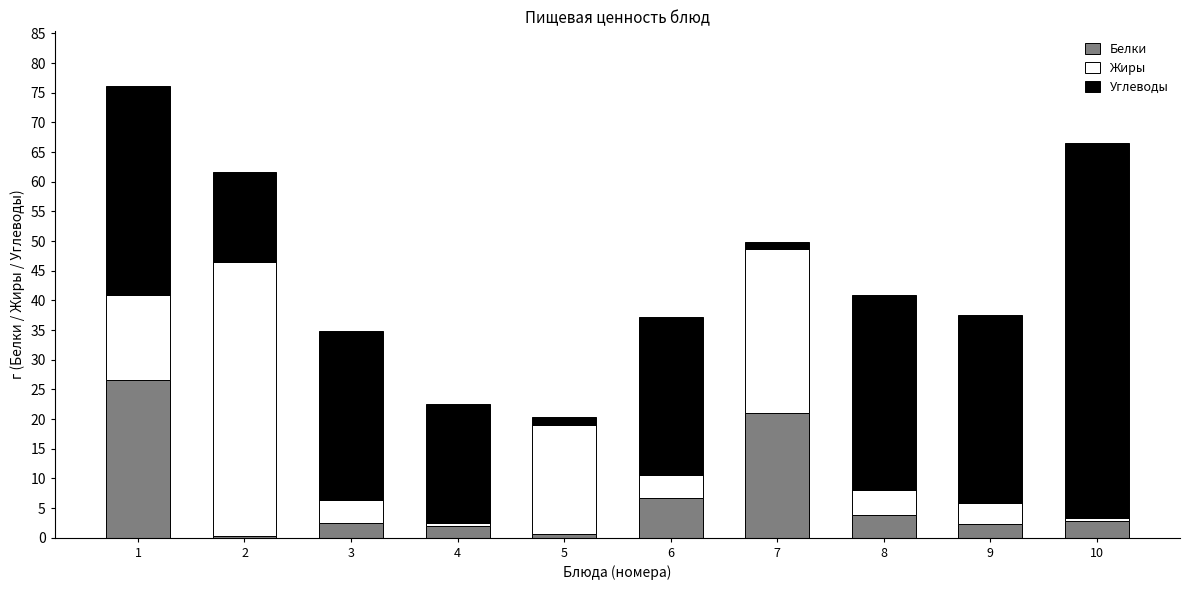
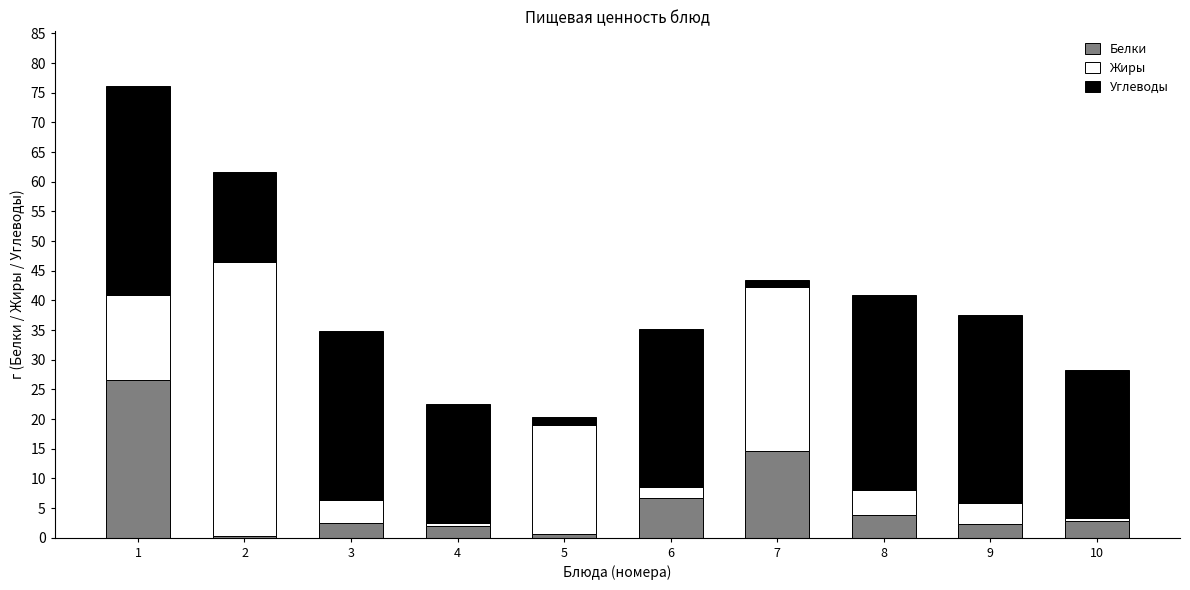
  {
    "Белки": {
      "1": 27,
      "3": 2,
      "4": 2,
      "5": 1,
      "6": 7,
-     "7": 21,
+     "7": 15,
      "8": 4,
      "9": 2,
      "10": 3
    },
    "Жиры": {
      "1": 14,
      "2": 46,
      "3": 4,
      "4": 0,
      "5": 18,
-     "6": 4,
+     "6": 2,
      "7": 28,
      "8": 4,
      "9": 4,
      "10": 1
    },
    "Углеводы": {
      "1": 35,
      "2": 15,
      "3": 28,
      "4": 20,
      "5": 1,
      "6": 27,
      "7": 1,
      "8": 33,
      "9": 32,
-     "10": 63
+     "10": 25
    }
  }
